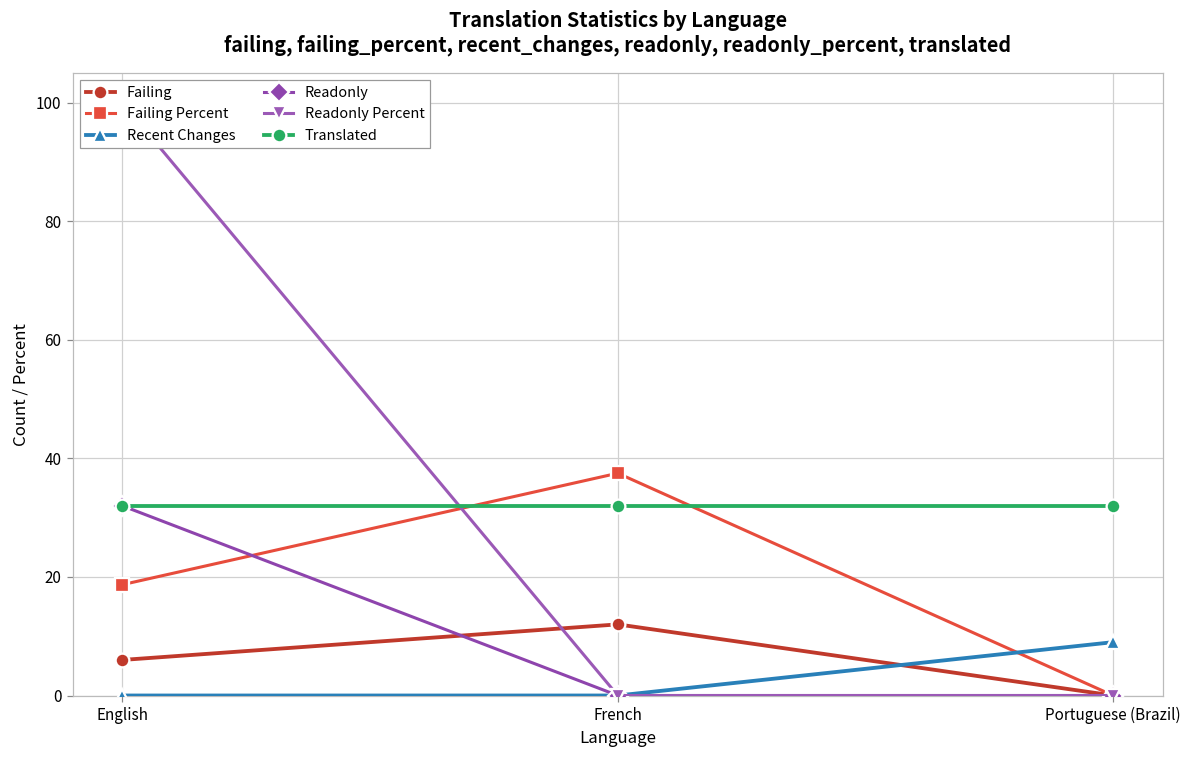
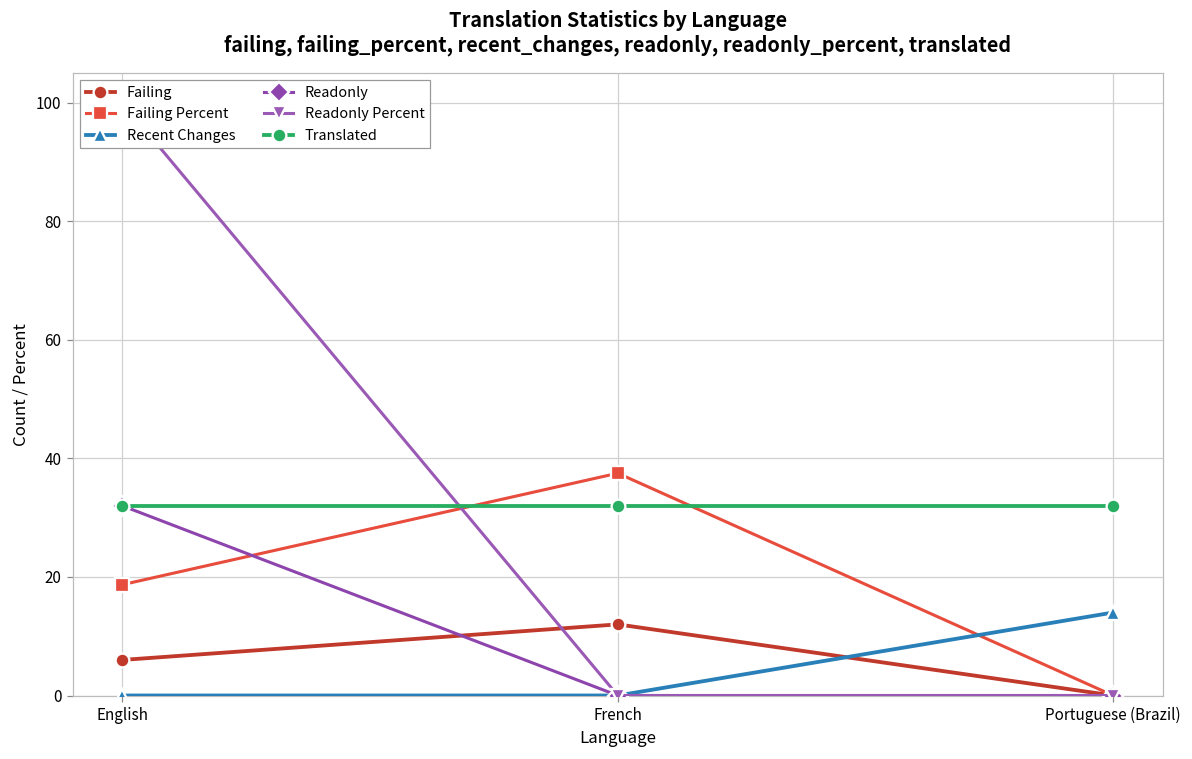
  {
    "Recent Changes": {
      "English": 0,
-     "Portuguese (Brazil)": 9
+     "Portuguese (Brazil)": 14
    },
    "Translated": {
      "French": 32,
      "Portuguese (Brazil)": 32
    }
  }
